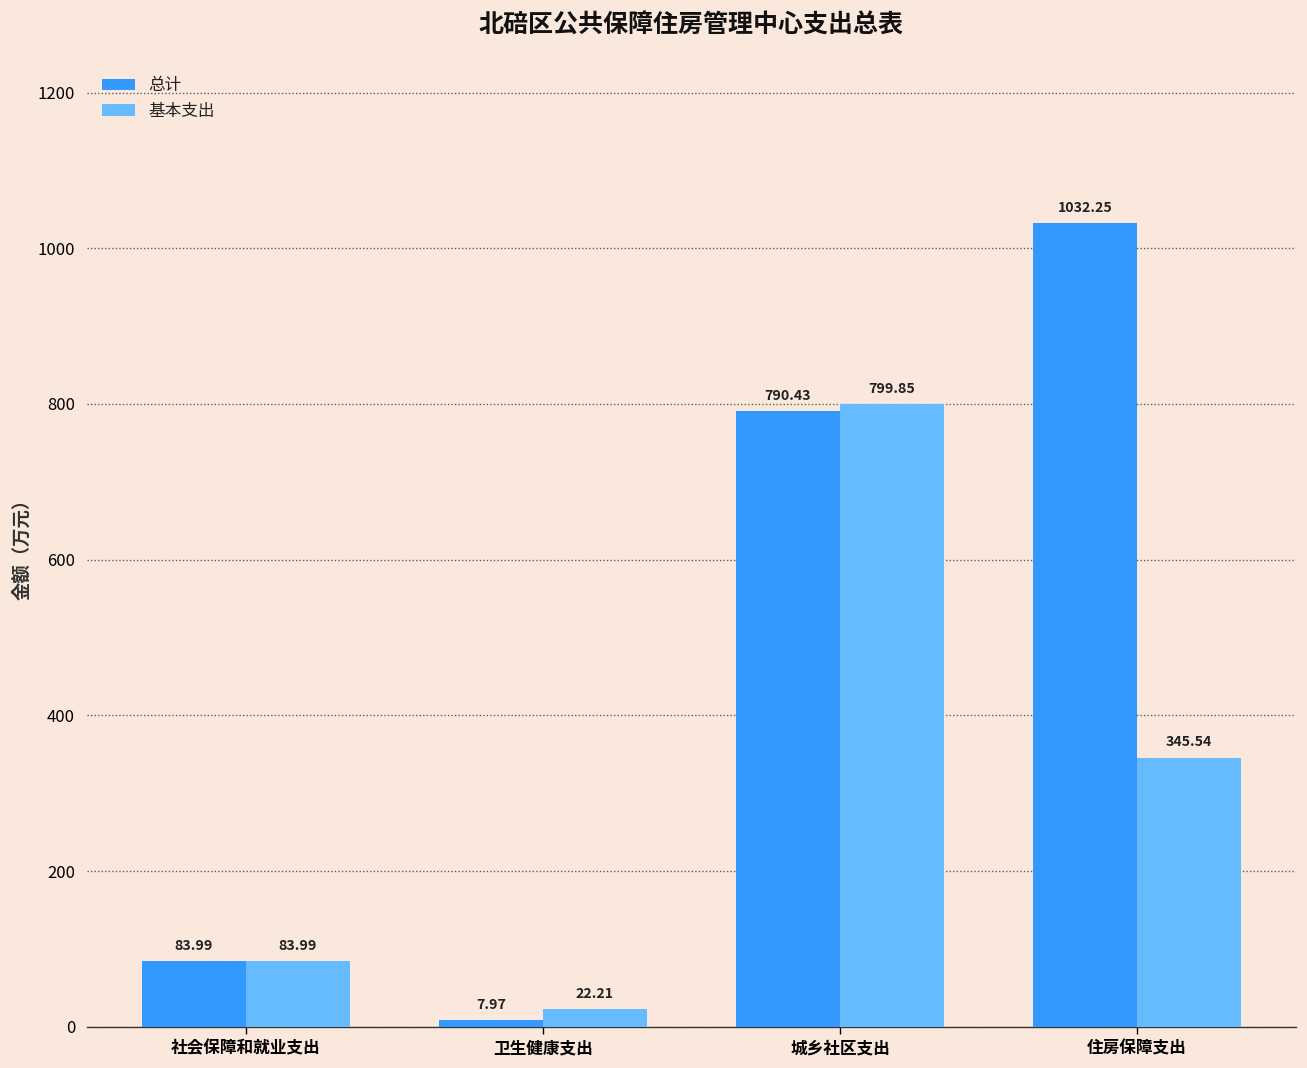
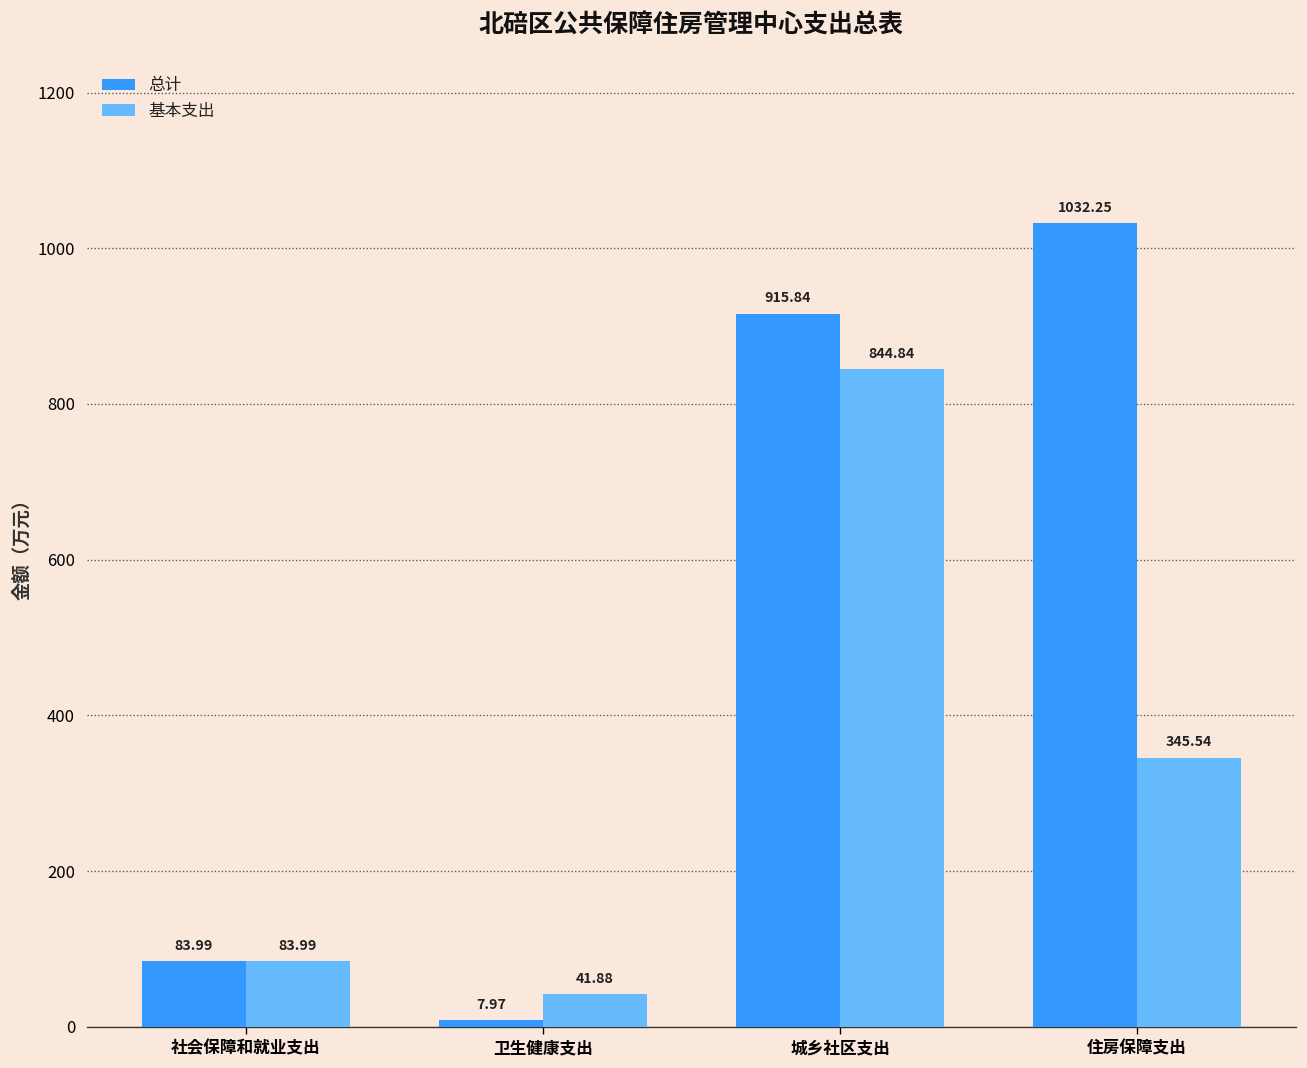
  {
    "总计": {
      "社会保障和就业支出": 83.99,
      "卫生健康支出": 7.97,
-     "城乡社区支出": 790.43,
+     "城乡社区支出": 915.84,
      "住房保障支出": 1032.25
    },
    "基本支出": {
      "社会保障和就业支出": 83.99,
-     "卫生健康支出": 22.21,
-     "城乡社区支出": 799.85,
+     "卫生健康支出": 41.88,
+     "城乡社区支出": 844.84,
      "住房保障支出": 345.54
    }
  }
